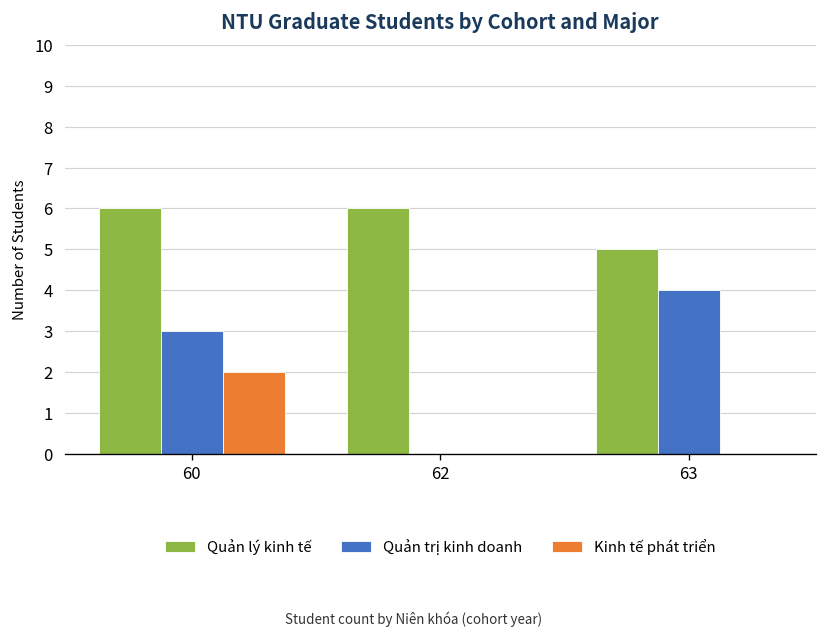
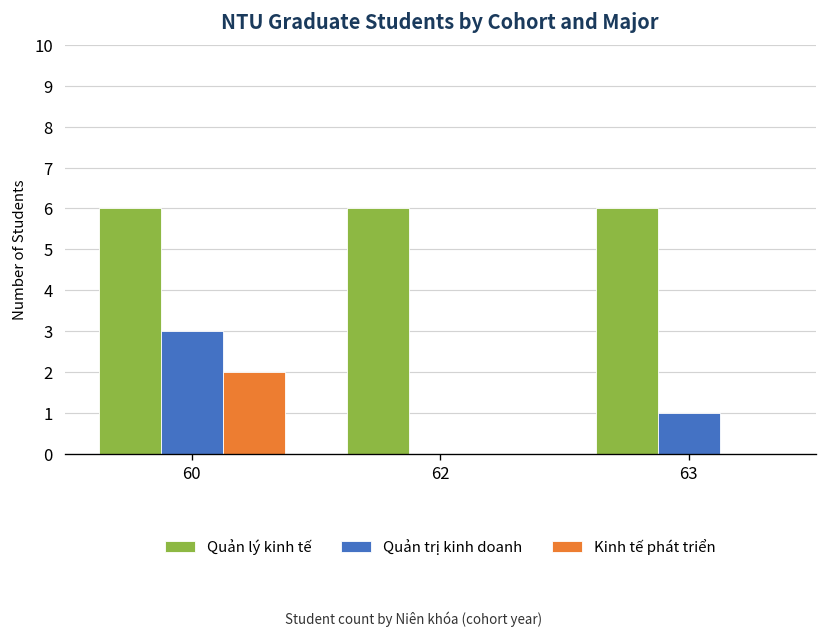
  {
    "Quản lý kinh tế": {
      "60": 6,
      "62": 6,
-     "63": 5
+     "63": 6
    },
    "Quản trị kinh doanh": {
      "60": 3,
      "62": 0,
-     "63": 4
+     "63": 1
    },
    "Kinh tế phát triển": {
      "60": 2,
      "62": 0,
      "63": 0
    }
  }
